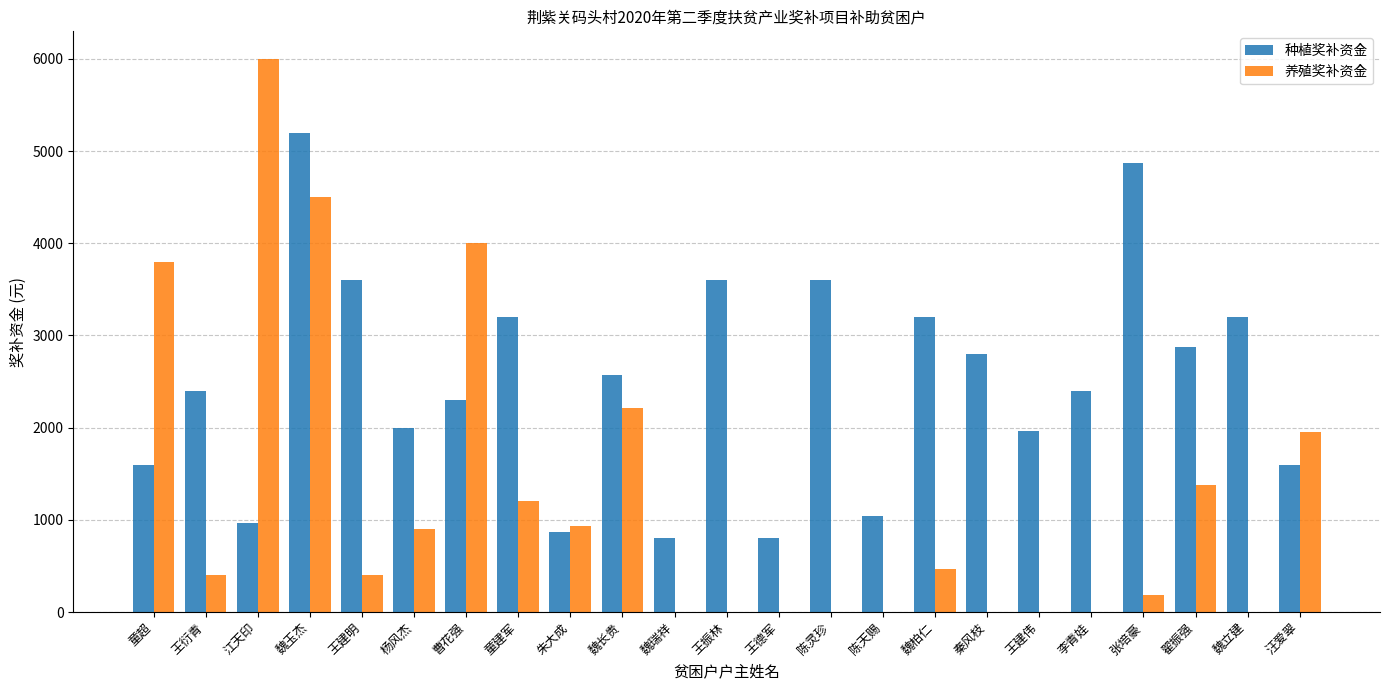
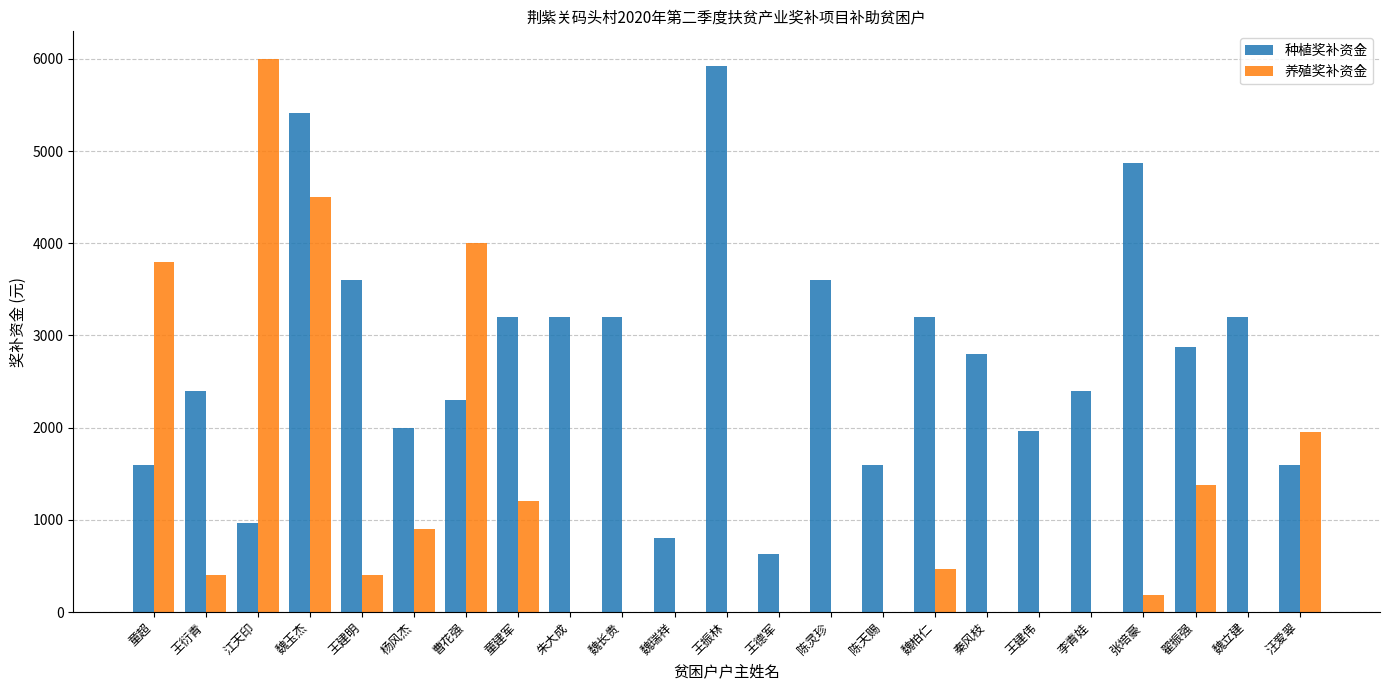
  {
    "种植奖补资金": {
      "童超": 1600,
      "王衍青": 2400,
      "江天印": 1000,
-     "魏玉杰": 5200,
+     "魏玉杰": 5400,
      "王建明": 3600,
      "杨风杰": 2000,
      "曹花强": 2300,
      "童建军": 3200,
-     "朱大成": 900,
-     "魏长贵": 2600,
+     "朱大成": 3200,
+     "魏长贵": 3200,
      "魏瑞祥": 800,
-     "王振林": 3600,
-     "王德军": 800,
+     "王振林": 5900,
+     "王德军": 600,
      "陈灵珍": 3600,
-     "陈天赐": 1000,
+     "陈天赐": 1600,
      "魏柏仁": 3200,
      "秦风枝": 2800,
      "王建伟": 2000,
      "李青娃": 2400,
      "张培豪": 4900,
      "翟振强": 2900,
      "魏立建": 3200,
      "汪爱翠": 1600
    },
    "养殖奖补资金": {
      "童超": 3800,
      "王衍青": 400,
      "江天印": 6000,
      "魏玉杰": 4500,
      "王建明": 400,
      "杨风杰": 900,
      "曹花强": 4000,
      "童建军": 1200,
-     "朱大成": 900,
-     "魏长贵": 2200,
+     "朱大成": 0,
+     "魏长贵": 0,
      "魏瑞祥": 0,
      "王振林": 0,
      "王德军": 0,
      "陈灵珍": 0,
      "陈天赐": 0,
      "魏柏仁": 500,
      "秦风枝": 0,
      "王建伟": 0,
      "李青娃": 0,
      "张培豪": 200,
      "翟振强": 1400,
      "魏立建": 0,
      "汪爱翠": 2000
    }
  }
